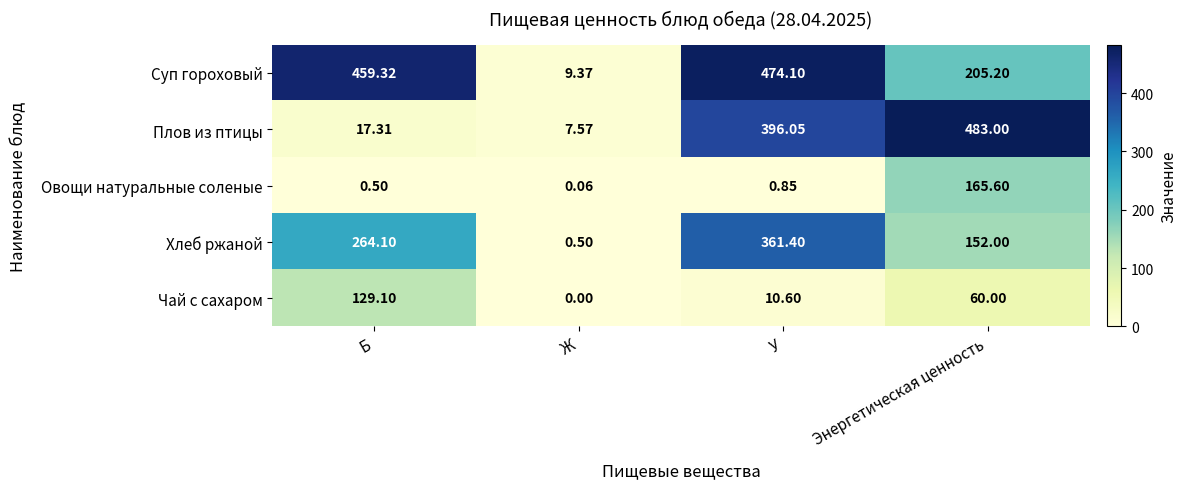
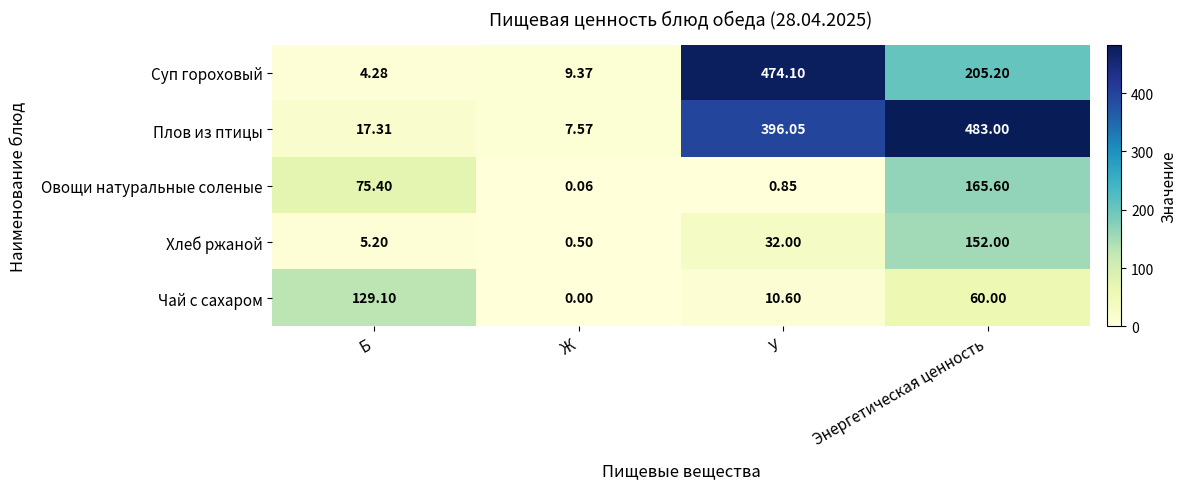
  {
    "Суп гороховый": {
-     "Б": 459.32,
+     "Б": 4.28,
      "Ж": 9.37,
      "У": 474.10,
      "Энергетическая ценность": 205.20
    },
    "Плов из птицы": {
      "Б": 17.31,
      "Ж": 7.57,
      "У": 396.05,
      "Энергетическая ценность": 483.00
    },
    "Овощи натуральные соленые": {
-     "Б": 0.50,
+     "Б": 75.40,
      "Ж": 0.06,
      "У": 0.85,
      "Энергетическая ценность": 165.60
    },
    "Хлеб ржаной": {
-     "Б": 264.10,
+     "Б": 5.20,
      "Ж": 0.50,
-     "У": 361.40,
+     "У": 32.00,
      "Энергетическая ценность": 152.00
    },
    "Чай с сахаром": {
      "Б": 129.10,
      "Ж": 0.00,
      "У": 10.60,
      "Энергетическая ценность": 60.00
    }
  }
